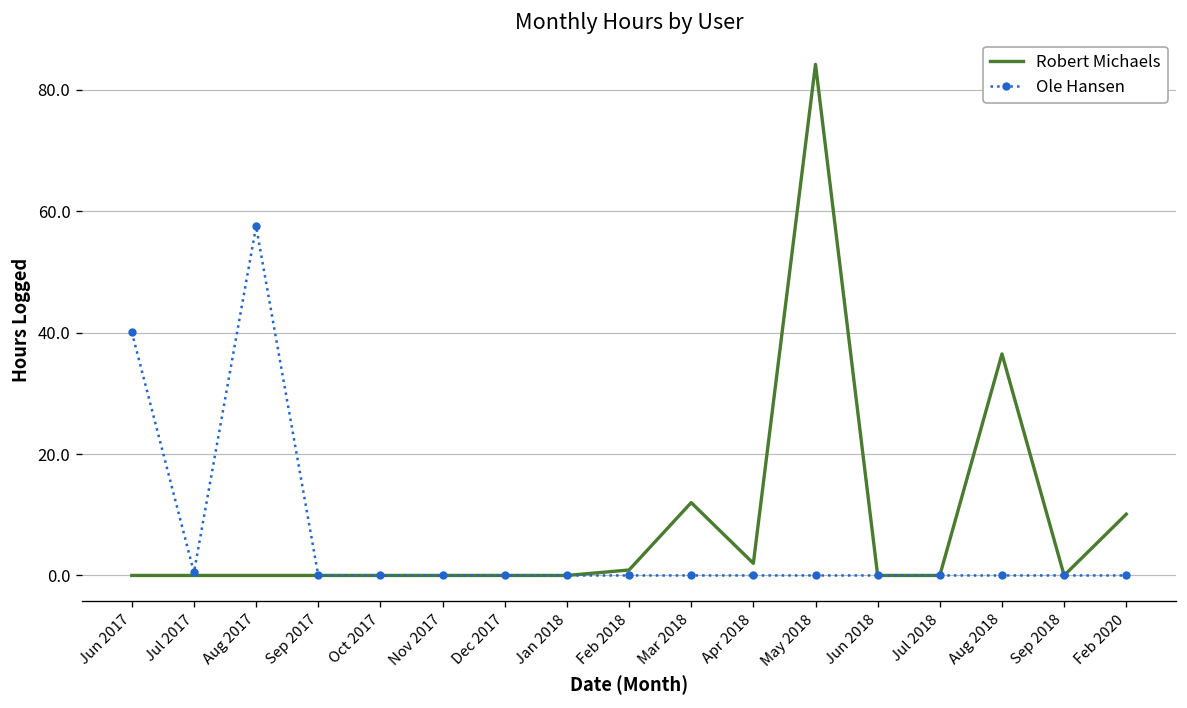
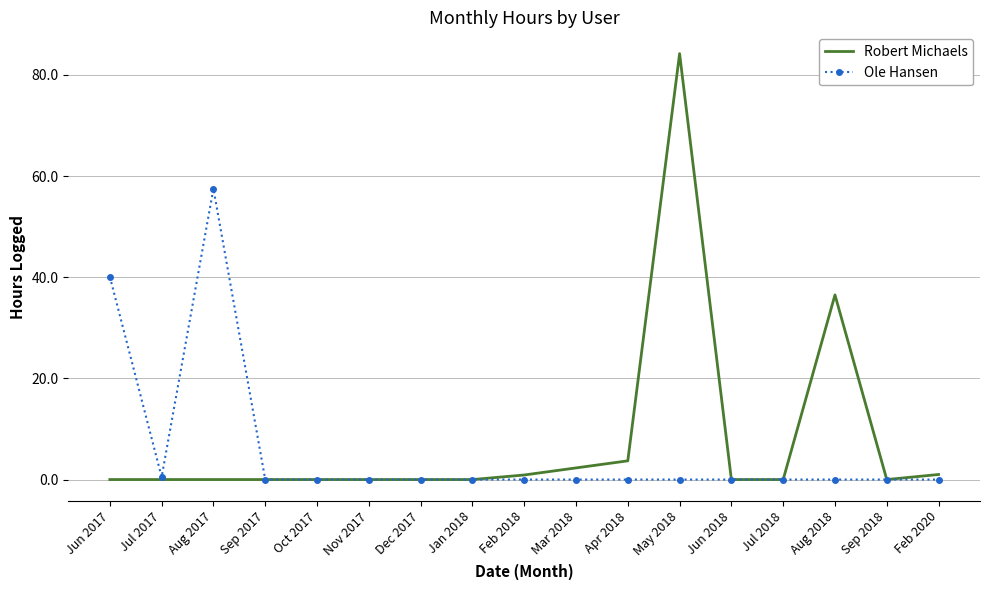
  {
    "Robert Michaels": {
      "Jun 2017": 0,
      "Jul 2017": 0,
      "Aug 2017": 0,
      "Feb 2018": 1,
-     "Mar 2018": 12,
-     "Apr 2018": 2,
+     "Mar 2018": 2,
+     "Apr 2018": 4,
      "May 2018": 84,
      "Aug 2018": 37,
-     "Feb 2020": 10
+     "Feb 2020": 1
    },
    "Ole Hansen": {
      "Jun 2017": 40,
      "Jul 2017": 1,
      "Aug 2017": 58,
      "Feb 2018": 0,
      "Mar 2018": 0,
      "Apr 2018": 0,
      "May 2018": 0,
      "Aug 2018": 0,
      "Feb 2020": 0
    }
  }
